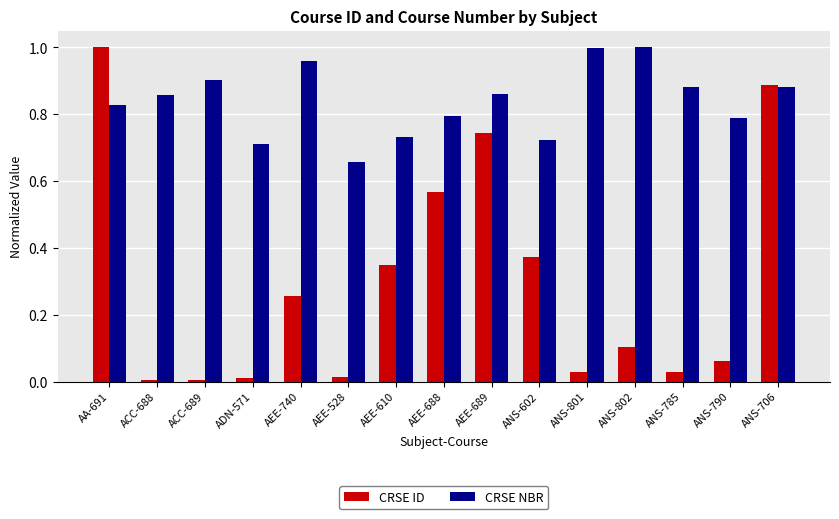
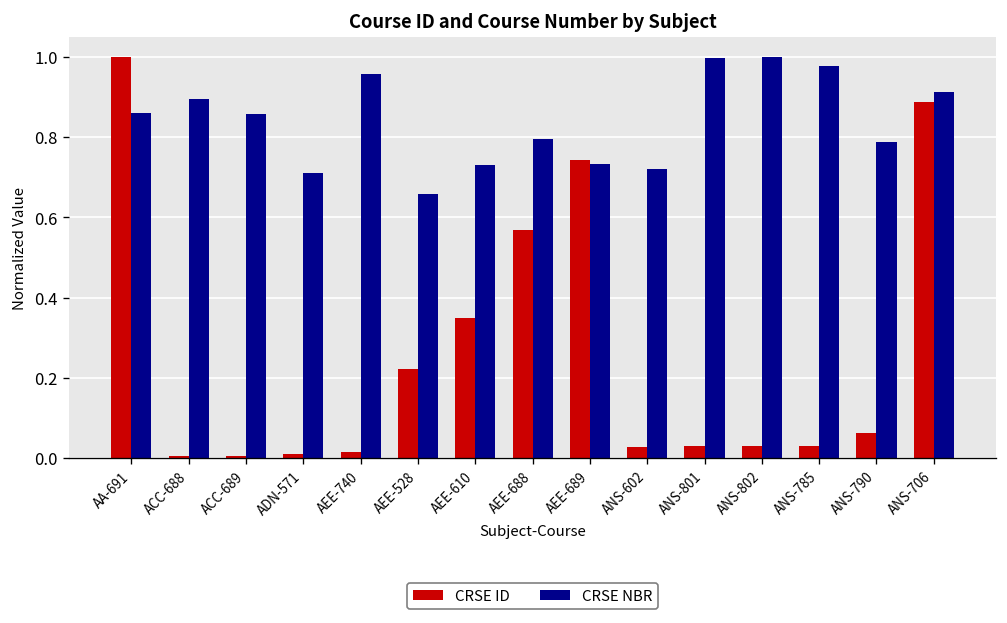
  {
    "CRSE ID": {
      "AA-691": 1.00,
      "ADN-571": 0.01,
-     "AEE-740": 0.26,
-     "AEE-528": 0.01,
+     "AEE-740": 0.01,
+     "AEE-528": 0.22,
      "AEE-610": 0.35,
      "AEE-688": 0.57,
      "AEE-689": 0.74,
-     "ANS-602": 0.37,
+     "ANS-602": 0.03,
      "ANS-801": 0.03,
-     "ANS-802": 0.10,
+     "ANS-802": 0.03,
      "ANS-785": 0.03,
      "ANS-790": 0.06,
      "ANS-706": 0.89
    },
    "CRSE NBR": {
-     "AA-691": 0.83,
-     "ACC-688": 0.86,
-     "ACC-689": 0.90,
+     "AA-691": 0.86,
+     "ACC-688": 0.90,
+     "ACC-689": 0.86,
      "ADN-571": 0.71,
      "AEE-740": 0.96,
      "AEE-528": 0.66,
      "AEE-610": 0.73,
      "AEE-688": 0.80,
-     "AEE-689": 0.86,
+     "AEE-689": 0.73,
      "ANS-602": 0.72,
      "ANS-801": 1.00,
      "ANS-802": 1.00,
-     "ANS-785": 0.88,
+     "ANS-785": 0.98,
      "ANS-790": 0.79,
-     "ANS-706": 0.88
+     "ANS-706": 0.91
    }
  }
